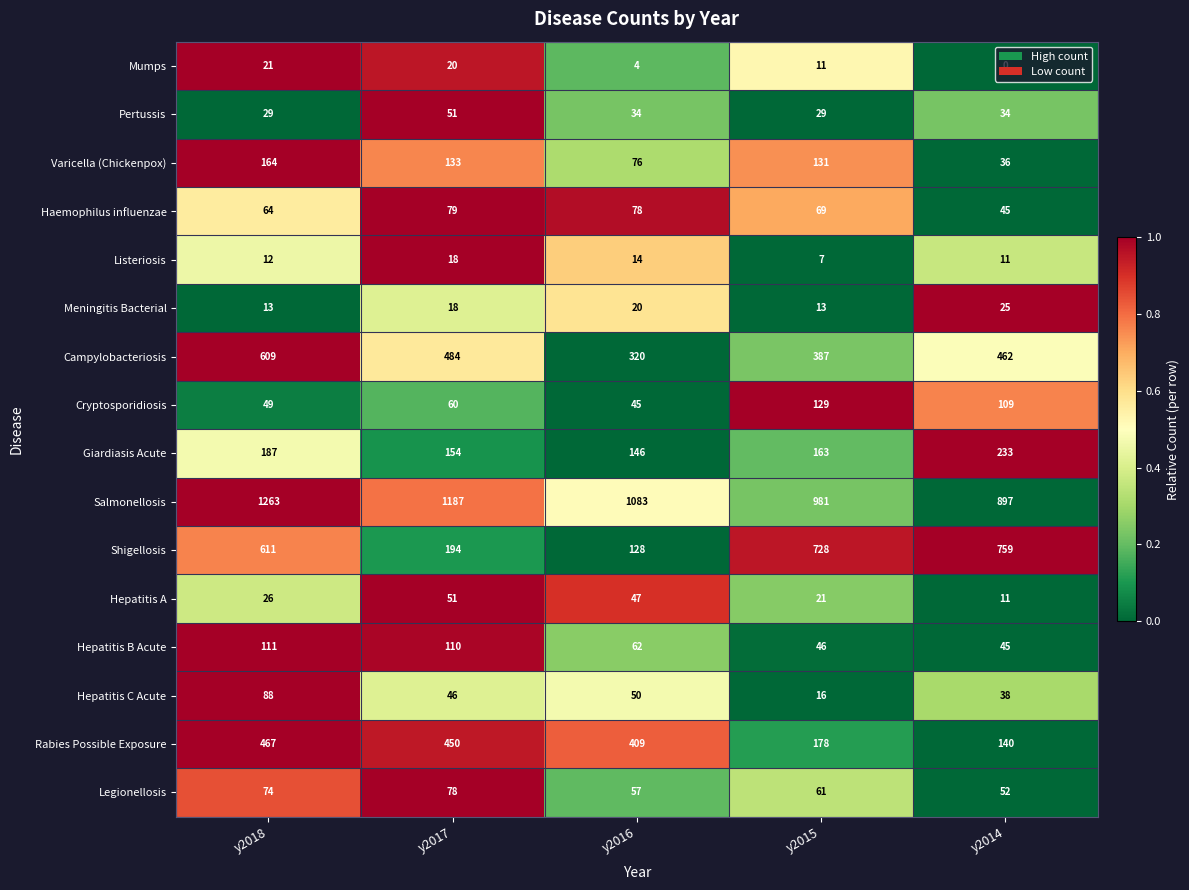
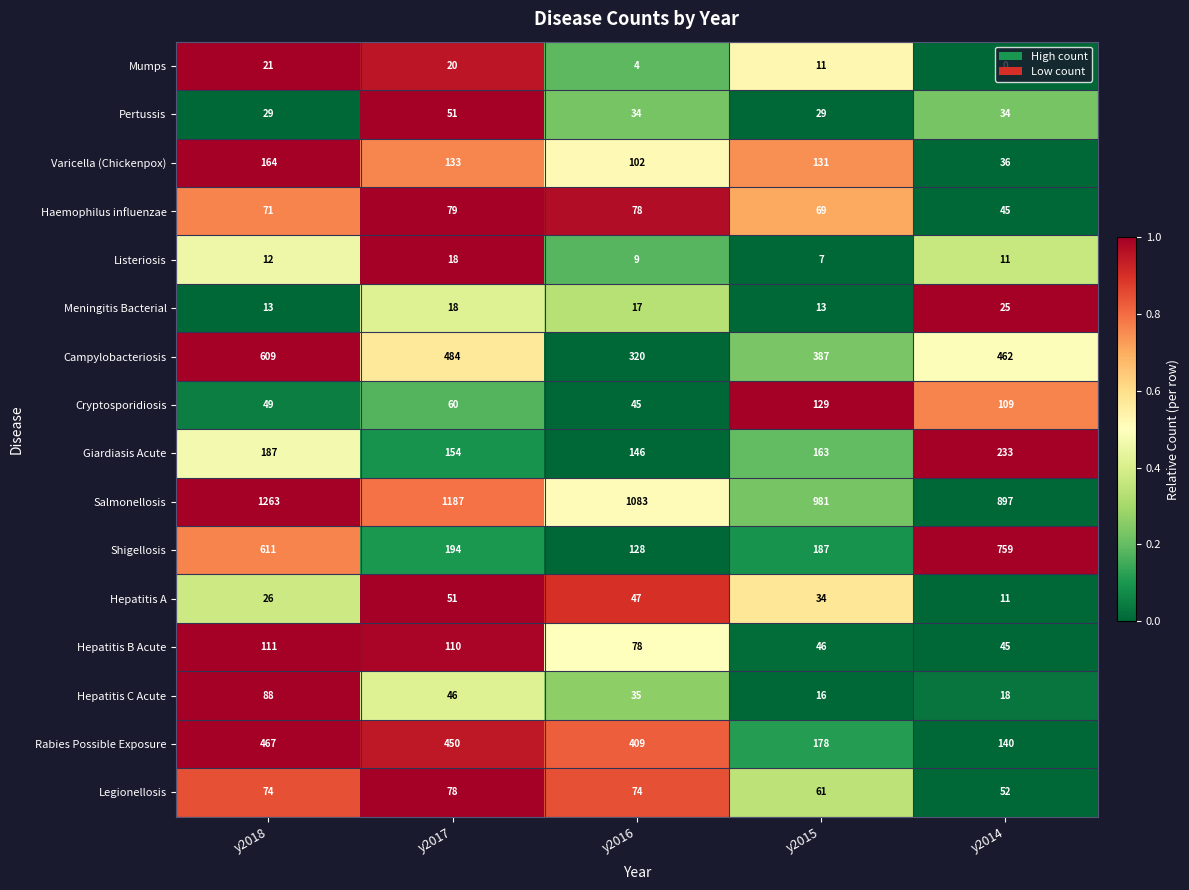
  {
    "Mumps": {
      "y2018": 21,
      "y2017": 20,
      "y2016": 4,
      "y2015": 11
    },
    "Pertussis": {
      "y2018": 29,
      "y2017": 51,
      "y2016": 34,
      "y2015": 29,
      "y2014": 34
    },
    "Varicella (Chickenpox)": {
      "y2018": 164,
      "y2017": 133,
-     "y2016": 76,
+     "y2016": 102,
      "y2015": 131,
      "y2014": 36
    },
    "Haemophilus influenzae": {
-     "y2018": 64,
+     "y2018": 71,
      "y2017": 79,
      "y2016": 78,
      "y2015": 69,
      "y2014": 45
    },
    "Listeriosis": {
      "y2018": 12,
      "y2017": 18,
-     "y2016": 14,
+     "y2016": 9,
      "y2015": 7,
      "y2014": 11
    },
    "Meningitis Bacterial": {
      "y2018": 13,
      "y2017": 18,
-     "y2016": 20,
+     "y2016": 17,
      "y2015": 13,
      "y2014": 25
    },
    "Campylobacteriosis": {
      "y2018": 609,
      "y2017": 484,
      "y2016": 320,
      "y2015": 387,
      "y2014": 462
    },
    "Cryptosporidiosis": {
      "y2018": 49,
      "y2017": 60,
      "y2016": 45,
      "y2015": 129,
      "y2014": 109
    },
    "Giardiasis Acute": {
      "y2018": 187,
      "y2017": 154,
      "y2016": 146,
      "y2015": 163,
      "y2014": 233
    },
    "Salmonellosis": {
      "y2018": 1263,
      "y2017": 1187,
      "y2016": 1083,
      "y2015": 981,
      "y2014": 897
    },
    "Shigellosis": {
      "y2018": 611,
      "y2017": 194,
      "y2016": 128,
-     "y2015": 728,
+     "y2015": 187,
      "y2014": 759
    },
    "Hepatitis A": {
      "y2018": 26,
      "y2017": 51,
      "y2016": 47,
-     "y2015": 21,
+     "y2015": 34,
      "y2014": 11
    },
    "Hepatitis B Acute": {
      "y2018": 111,
      "y2017": 110,
-     "y2016": 62,
+     "y2016": 78,
      "y2015": 46,
      "y2014": 45
    },
    "Hepatitis C Acute": {
      "y2018": 88,
      "y2017": 46,
-     "y2016": 50,
+     "y2016": 35,
      "y2015": 16,
-     "y2014": 38
+     "y2014": 18
    },
    "Rabies Possible Exposure": {
      "y2018": 467,
      "y2017": 450,
      "y2016": 409,
      "y2015": 178,
      "y2014": 140
    },
    "Legionellosis": {
      "y2018": 74,
      "y2017": 78,
-     "y2016": 57,
+     "y2016": 74,
      "y2015": 61,
      "y2014": 52
    }
  }
